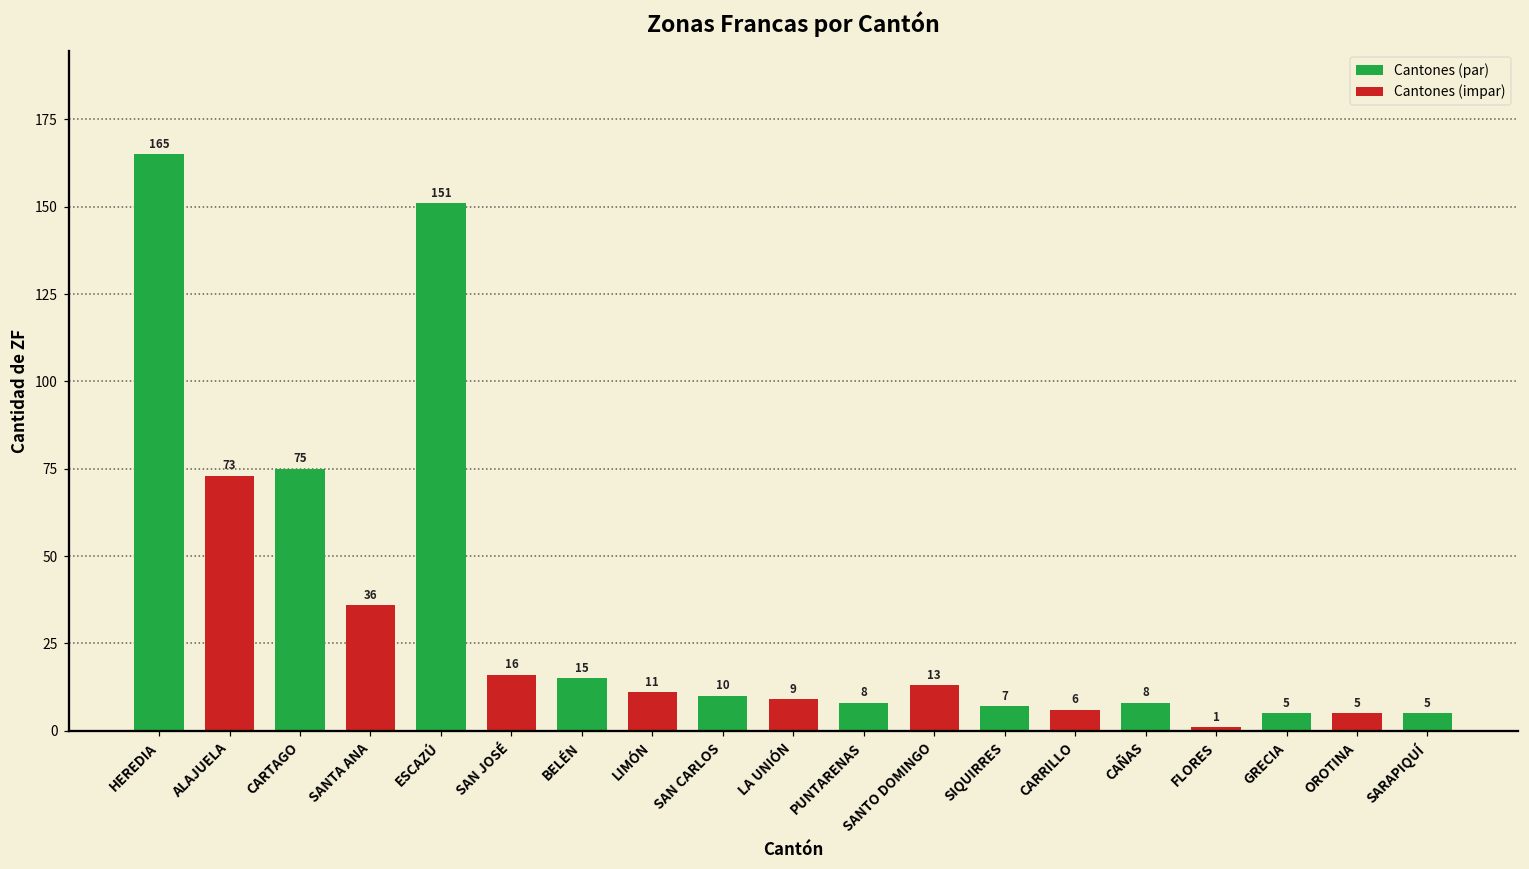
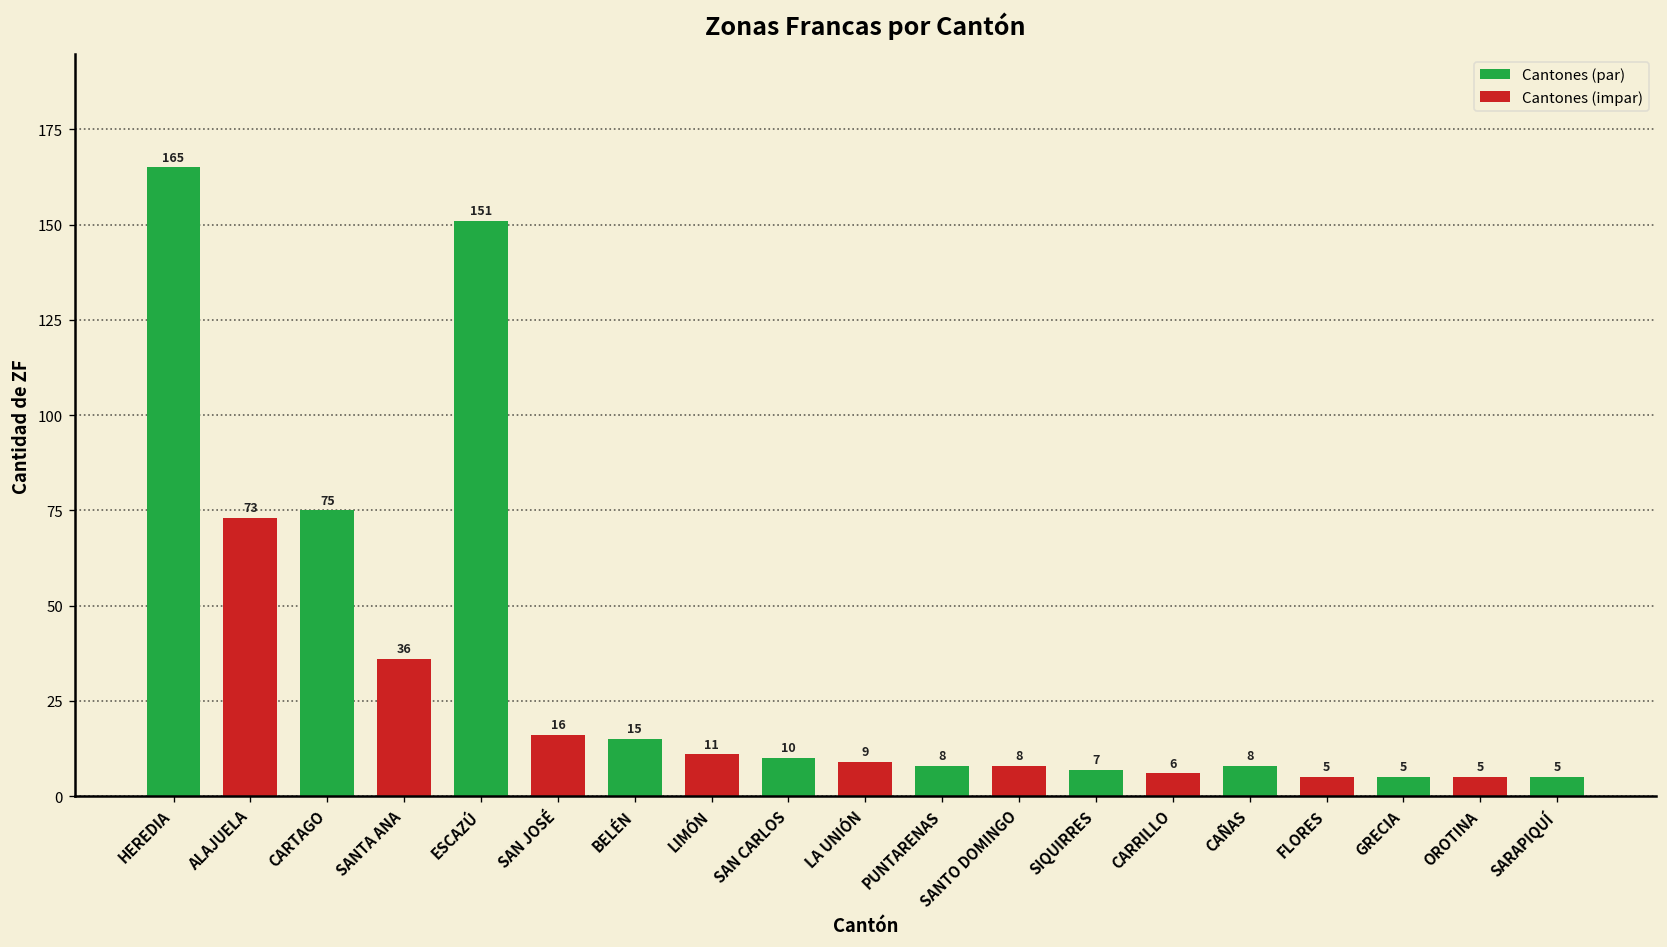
  {
    "HEREDIA": 165,
    "ALAJUELA": 73,
    "CARTAGO": 75,
    "SANTA ANA": 36,
    "ESCAZÚ": 151,
    "SAN JOSÉ": 16,
    "BELÉN": 15,
    "LIMÓN": 11,
    "SAN CARLOS": 10,
    "LA UNIÓN": 9,
    "PUNTARENAS": 8,
-   "SANTO DOMINGO": 13,
+   "SANTO DOMINGO": 8,
    "SIQUIRRES": 7,
    "CARRILLO": 6,
    "CAÑAS": 8,
-   "FLORES": 1,
+   "FLORES": 5,
    "GRECIA": 5,
    "OROTINA": 5,
    "SARAPIQUÍ": 5
  }
